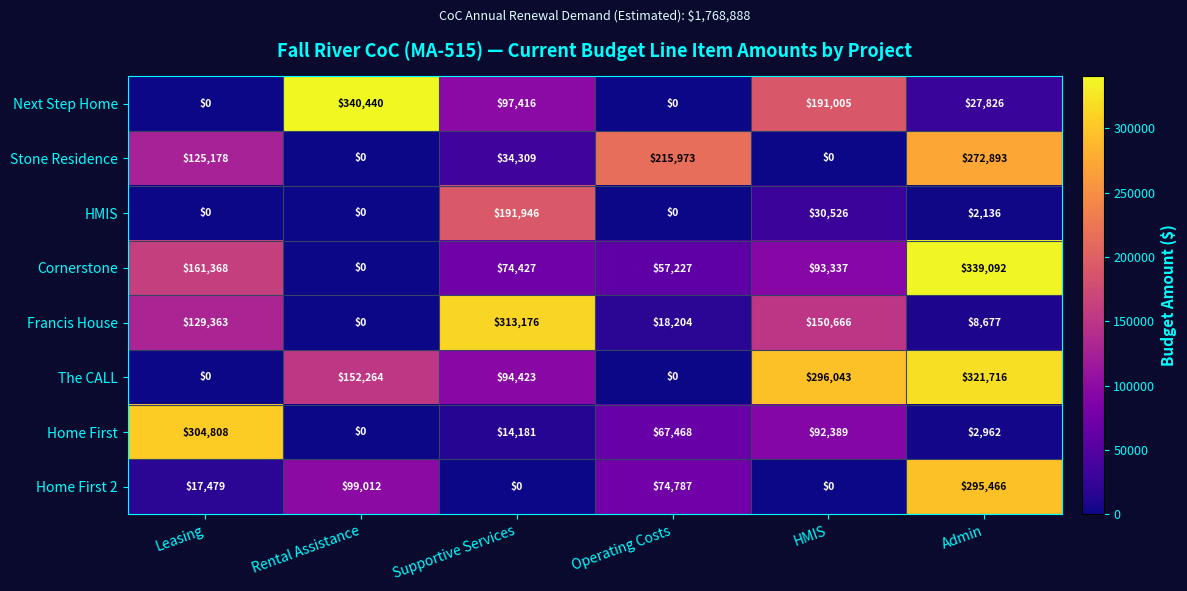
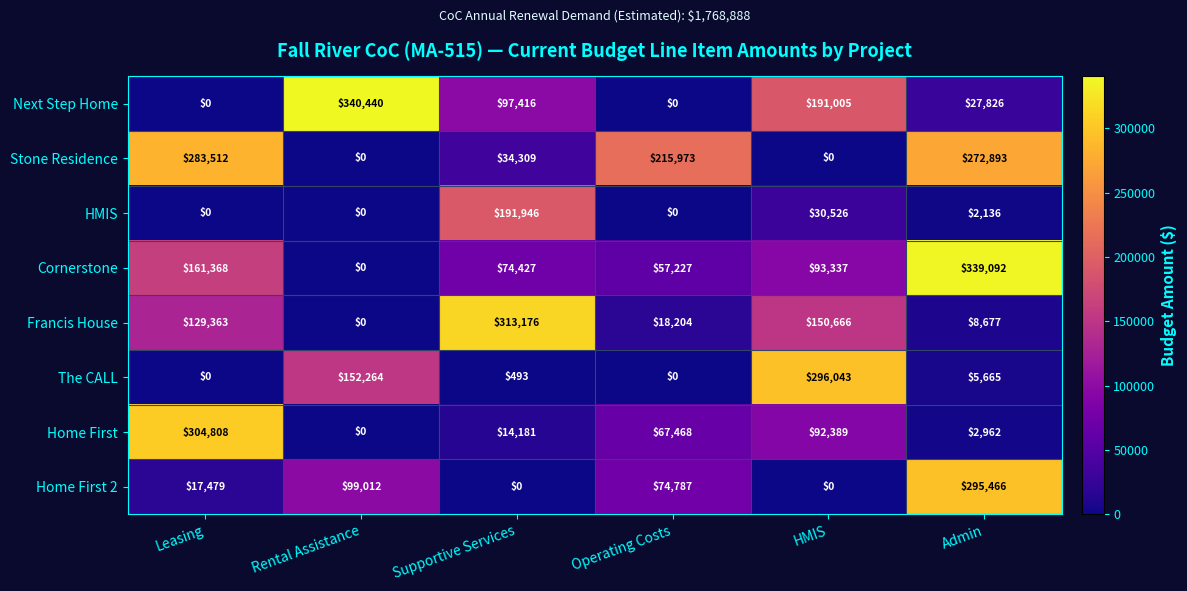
  {
    "Next Step Home": {
      "Leasing": "$0",
      "Rental Assistance": "$340,440",
      "Supportive Services": "$97,416",
      "Operating Costs": "$0",
      "HMIS": "$191,005",
      "Admin": "$27,826"
    },
    "Stone Residence": {
-     "Leasing": "$125,178",
+     "Leasing": "$283,512",
      "Rental Assistance": "$0",
      "Supportive Services": "$34,309",
      "Operating Costs": "$215,973",
      "HMIS": "$0",
      "Admin": "$272,893"
    },
    "HMIS": {
      "Leasing": "$0",
      "Rental Assistance": "$0",
      "Supportive Services": "$191,946",
      "Operating Costs": "$0",
      "HMIS": "$30,526",
      "Admin": "$2,136"
    },
    "Cornerstone": {
      "Leasing": "$161,368",
      "Rental Assistance": "$0",
      "Supportive Services": "$74,427",
      "Operating Costs": "$57,227",
      "HMIS": "$93,337",
      "Admin": "$339,092"
    },
    "Francis House": {
      "Leasing": "$129,363",
      "Rental Assistance": "$0",
      "Supportive Services": "$313,176",
      "Operating Costs": "$18,204",
      "HMIS": "$150,666",
      "Admin": "$8,677"
    },
    "The CALL": {
      "Leasing": "$0",
      "Rental Assistance": "$152,264",
-     "Supportive Services": "$94,423",
+     "Supportive Services": "$493",
      "Operating Costs": "$0",
      "HMIS": "$296,043",
-     "Admin": "$321,716"
+     "Admin": "$5,665"
    },
    "Home First": {
      "Leasing": "$304,808",
      "Rental Assistance": "$0",
      "Supportive Services": "$14,181",
      "Operating Costs": "$67,468",
      "HMIS": "$92,389",
      "Admin": "$2,962"
    },
    "Home First 2": {
      "Leasing": "$17,479",
      "Rental Assistance": "$99,012",
      "Supportive Services": "$0",
      "Operating Costs": "$74,787",
      "HMIS": "$0",
      "Admin": "$295,466"
    }
  }
